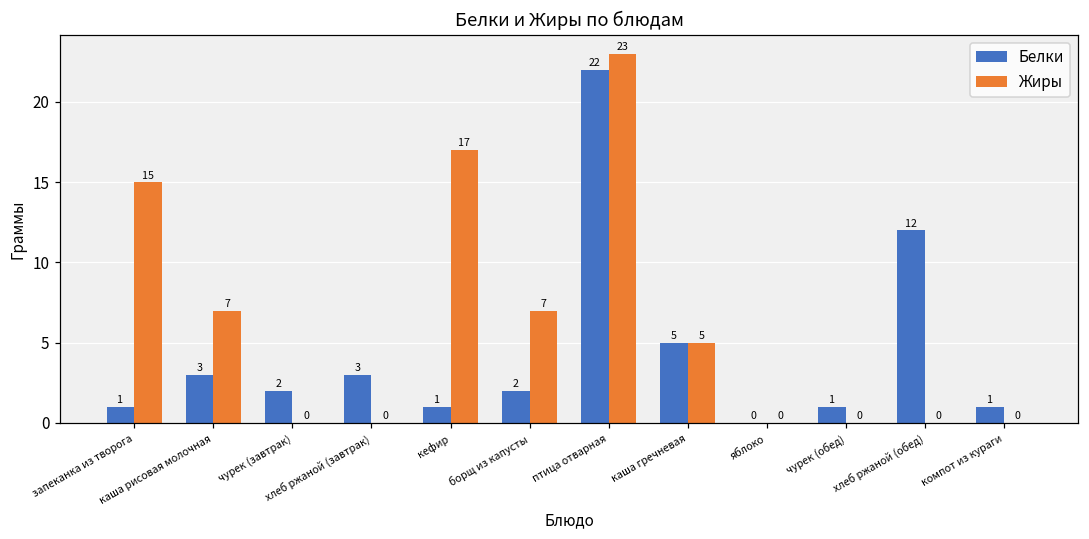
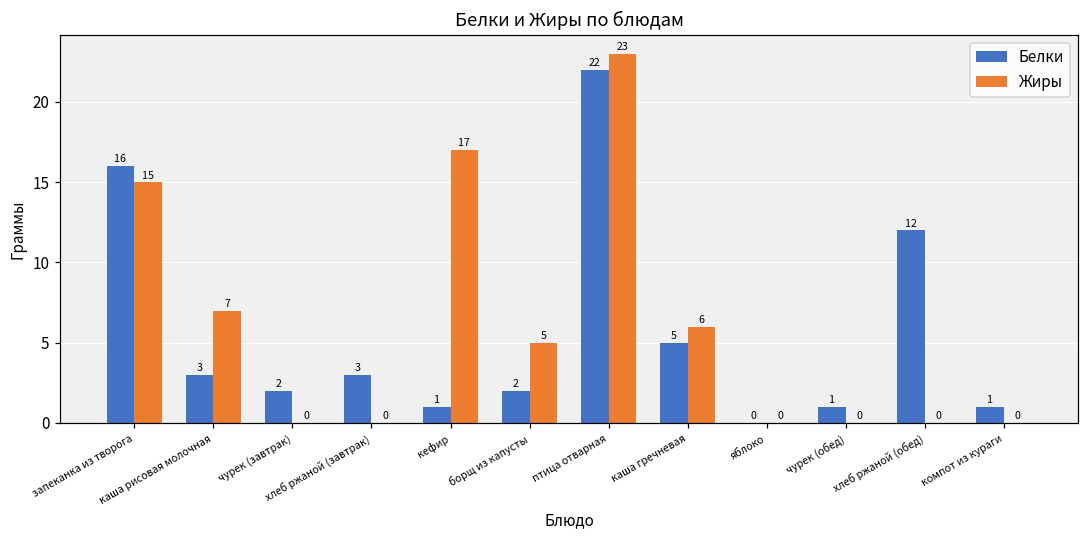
  {
    "Белки": {
-     "запеканка из творога": 1,
+     "запеканка из творога": 16,
      "каша рисовая молочная": 3,
      "чурек (завтрак)": 2,
      "хлеб ржаной (завтрак)": 3,
      "кефир": 1,
      "борщ из капусты": 2,
      "птица отварная": 22,
      "каша гречневая": 5,
      "яблоко": 0,
      "чурек (обед)": 1,
      "хлеб ржаной (обед)": 12,
      "компот из кураги": 1
    },
    "Жиры": {
      "запеканка из творога": 15,
      "каша рисовая молочная": 7,
      "чурек (завтрак)": 0,
      "хлеб ржаной (завтрак)": 0,
      "кефир": 17,
-     "борщ из капусты": 7,
+     "борщ из капусты": 5,
      "птица отварная": 23,
-     "каша гречневая": 5,
+     "каша гречневая": 6,
      "яблоко": 0,
      "чурек (обед)": 0,
      "хлеб ржаной (обед)": 0,
      "компот из кураги": 0
    }
  }
